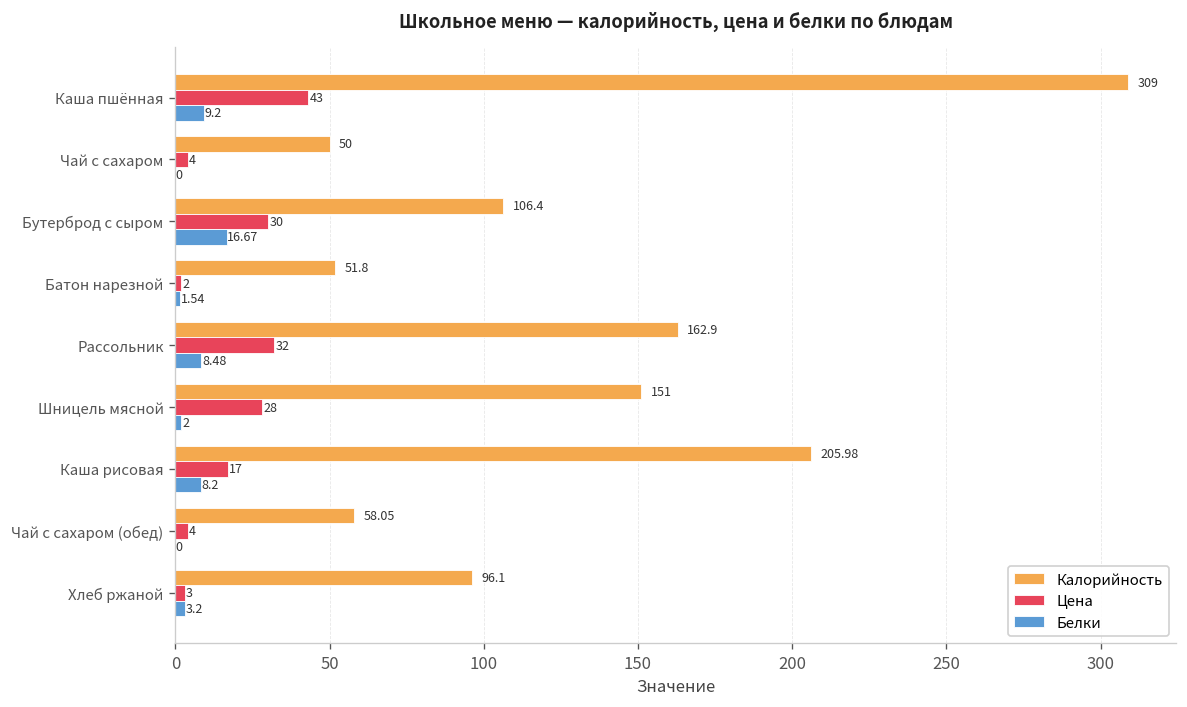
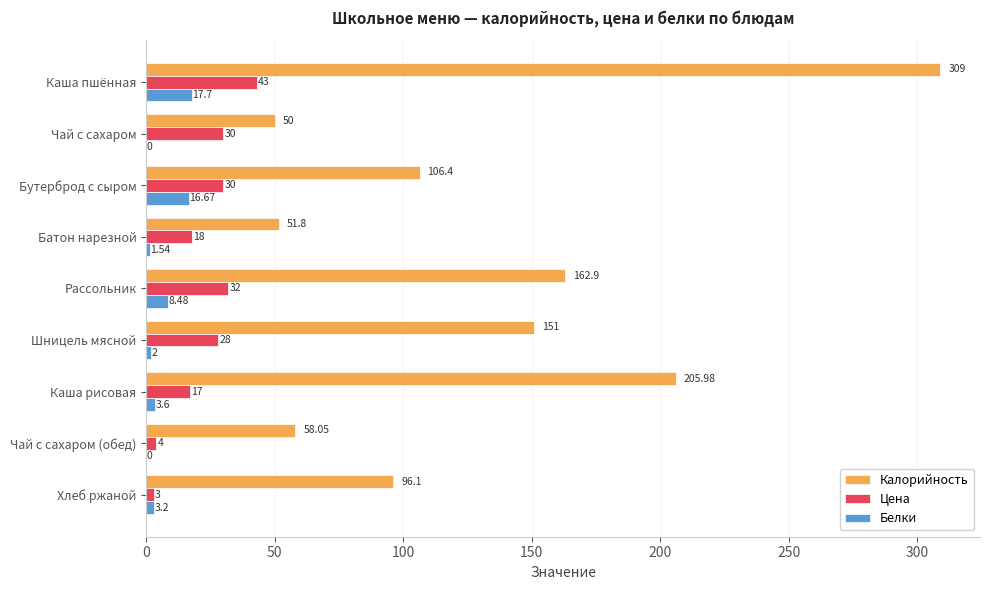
  {
    "Калорийность": {
      "Каша пшённая": 309,
      "Чай с сахаром": 50,
      "Бутерброд с сыром": 106.4,
      "Батон нарезной": 51.8,
      "Рассольник": 162.9,
      "Шницель мясной": 151,
      "Каша рисовая": 205.98,
      "Чай с сахаром (обед)": 58.05,
      "Хлеб ржаной": 96.1
    },
    "Цена": {
      "Каша пшённая": 43,
-     "Чай с сахаром": 4,
+     "Чай с сахаром": 30,
      "Бутерброд с сыром": 30,
-     "Батон нарезной": 2,
+     "Батон нарезной": 18,
      "Рассольник": 32,
      "Шницель мясной": 28,
      "Каша рисовая": 17,
      "Чай с сахаром (обед)": 4,
      "Хлеб ржаной": 3
    },
    "Белки": {
-     "Каша пшённая": 9.2,
+     "Каша пшённая": 17.7,
      "Чай с сахаром": 0,
      "Бутерброд с сыром": 16.67,
      "Батон нарезной": 1.54,
      "Рассольник": 8.48,
      "Шницель мясной": 2,
-     "Каша рисовая": 8.2,
+     "Каша рисовая": 3.6,
      "Чай с сахаром (обед)": 0,
      "Хлеб ржаной": 3.2
    }
  }
